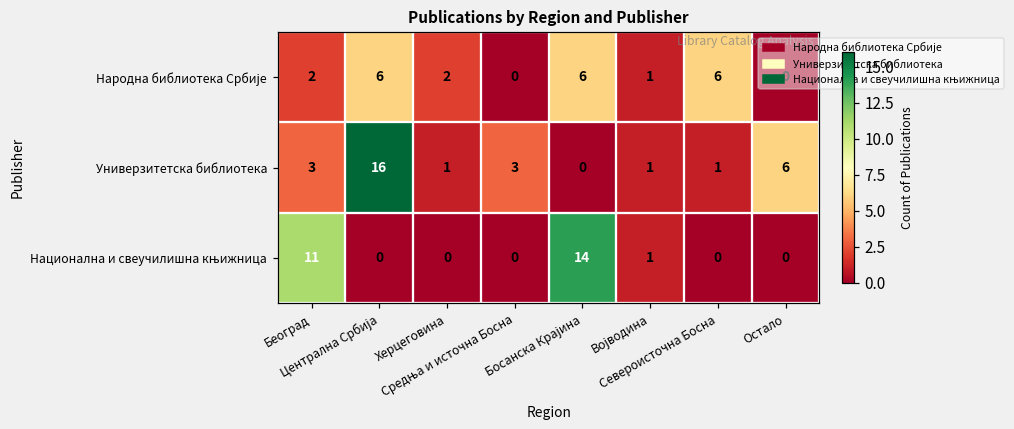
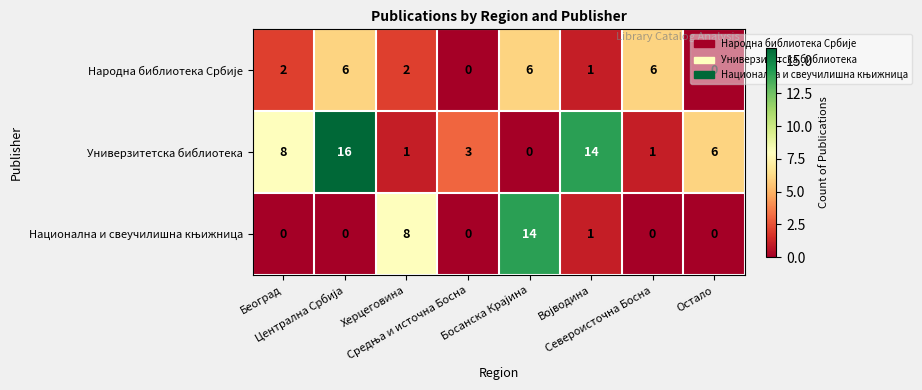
  {
    "Народна библиотека Србије": {
      "Београд": 2,
      "Централна Србија": 6,
      "Херцеговина": 2,
      "Средња и источна Босна": 0,
      "Босанска Крајина": 6,
      "Војводина": 1,
      "Североисточна Босна": 6
    },
    "Универзитетска библиотека": {
-     "Београд": 3,
+     "Београд": 8,
      "Централна Србија": 16,
      "Херцеговина": 1,
      "Средња и источна Босна": 3,
      "Босанска Крајина": 0,
-     "Војводина": 1,
+     "Војводина": 14,
      "Североисточна Босна": 1,
      "Остало": 6
    },
    "Национална и свеучилишна књижница": {
-     "Београд": 11,
+     "Београд": 0,
      "Централна Србија": 0,
-     "Херцеговина": 0,
+     "Херцеговина": 8,
      "Средња и источна Босна": 0,
      "Босанска Крајина": 14,
      "Војводина": 1,
      "Североисточна Босна": 0,
      "Остало": 0
    }
  }
